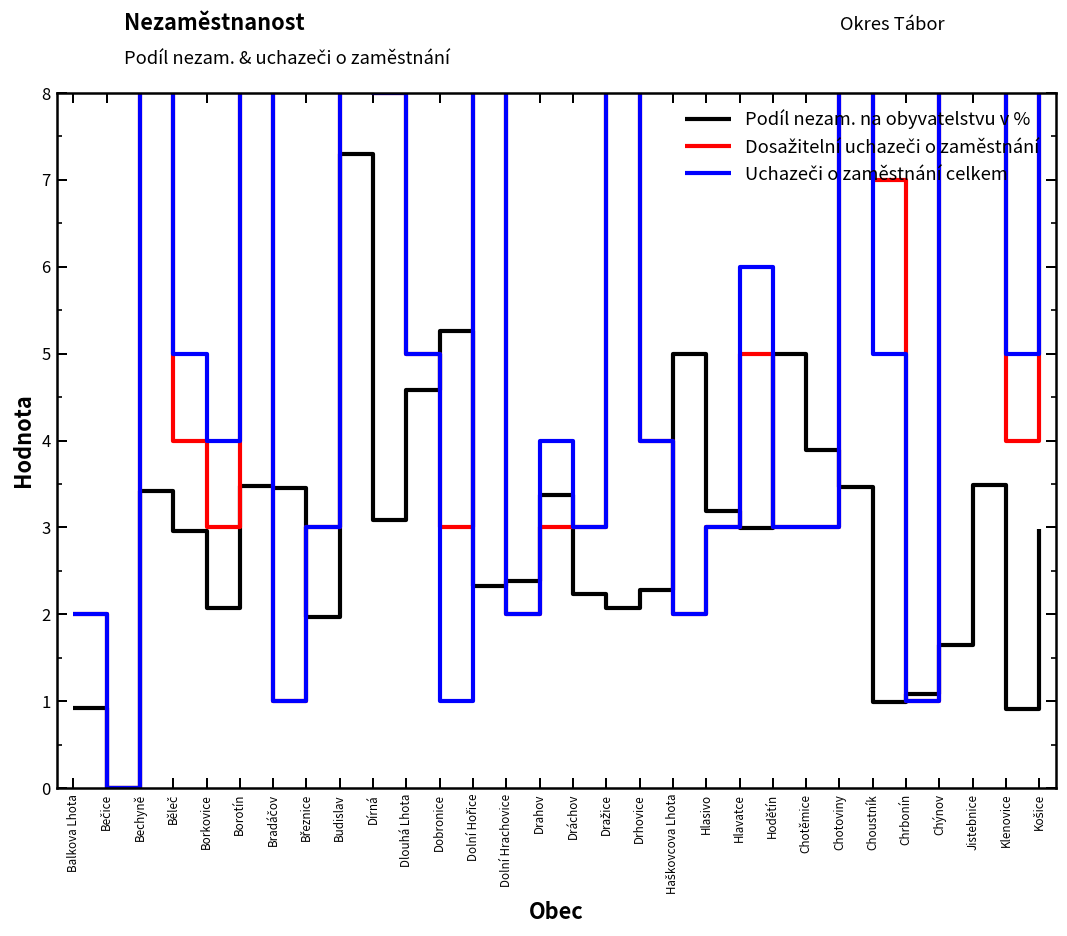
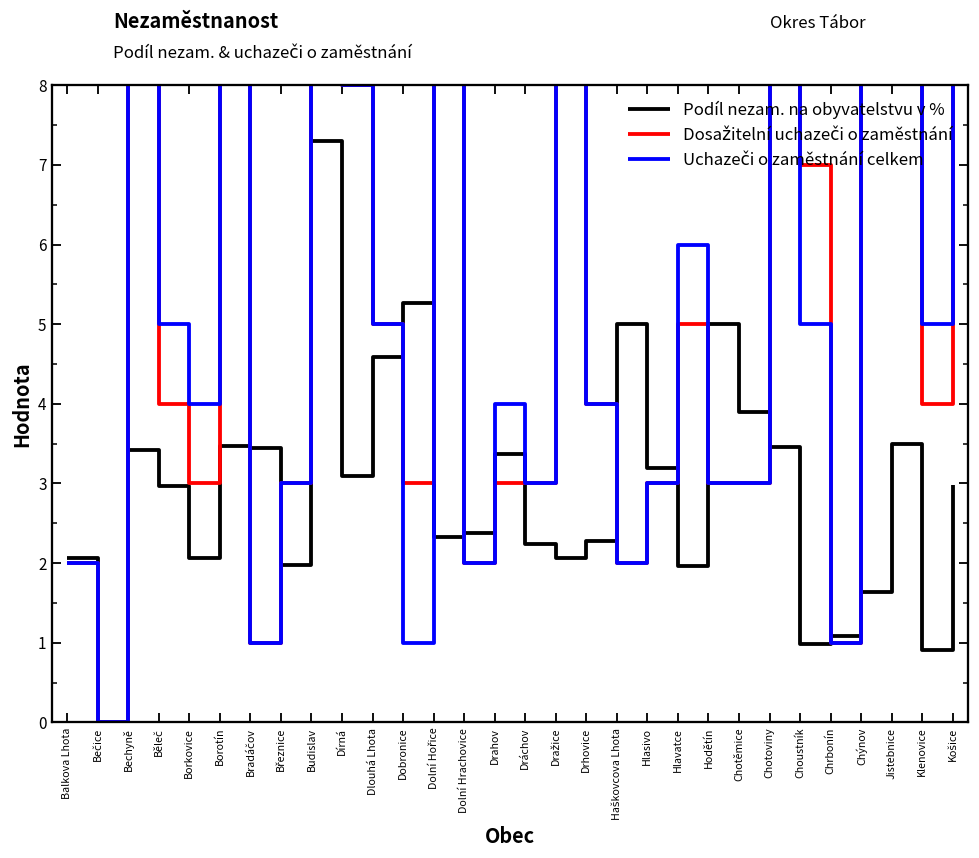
  {
    "Podíl nezam. na obyvatelstvu v %": {
-     "Balkova Lhota": 0.9,
+     "Balkova Lhota": 2.1,
      "Bechyně": 3.4,
      "Běleč": 3.0,
      "Borkovice": 2.1,
      "Borotín": 3.5,
      "Bradáčov": 3.4,
      "Březnice": 2.0,
      "Budislav": 7.3,
      "Dírná": 3.1,
      "Dlouhá Lhota": 4.6,
      "Dobronice": 5.3,
      "Dolní Hořice": 2.3,
      "Dolní Hrachovice": 2.4,
      "Drahov": 3.4,
      "Dráchov": 2.2,
      "Dražice": 2.1,
      "Drhovice": 2.3,
      "Haškovcova Lhota": 5.0,
      "Hlasivo": 3.2,
-     "Hlavatce": 3.0,
+     "Hlavatce": 2.0,
      "Hodětín": 5.0,
      "Chotěmice": 3.9,
      "Chotoviny": 3.5,
      "Choustník": 1.0,
      "Chrbonín": 1.1,
      "Chýnov": 1.6,
      "Jistebnice": 3.5,
      "Klenovice": 0.9,
      "Košice": 3.0
    },
    "Dosažitelní uchazeči o zaměstnání": {
      "Běleč": 4.0,
      "Borkovice": 3.0,
      "Dobronice": 3.0,
      "Drahov": 3.0,
      "Hlavatce": 5.0,
      "Choustník": 7.0,
      "Klenovice": 4.0
    },
    "Uchazeči o zaměstnání celkem": {
      "Běleč": 5.0,
      "Borkovice": 4.0,
      "Dobronice": 1.0,
      "Drahov": 4.0,
      "Hlavatce": 6.0,
      "Choustník": 5.0,
      "Klenovice": 5.0
    }
  }
